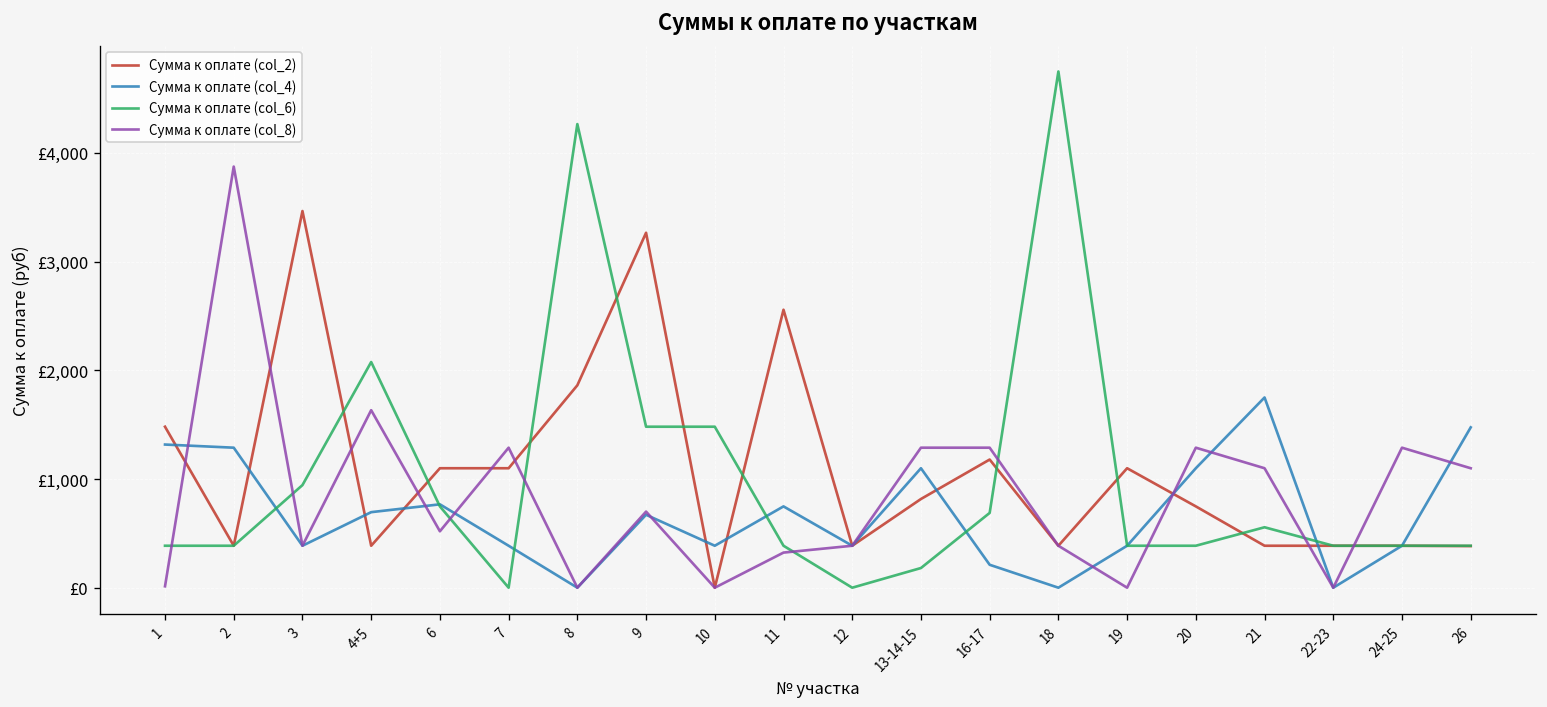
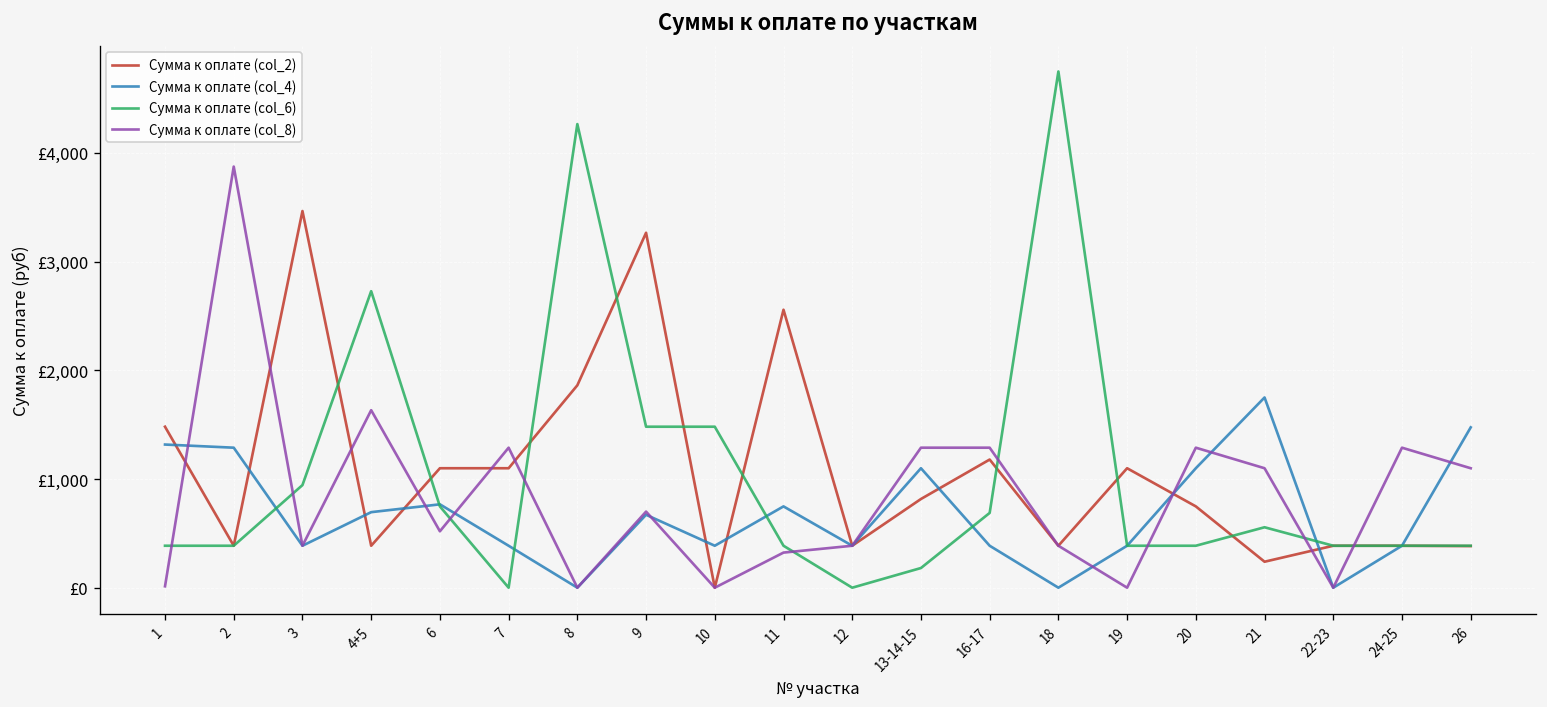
  {
    "Сумма к оплате (col_2)": {
      "1": "£1,500",
      "3": "£3,500",
      "4+5": "£400",
      "6": "£1,100",
      "7": "£1,100",
      "8": "£1,900",
      "9": "£3,300",
      "11": "£2,600",
      "13-14-15": "£800",
      "16-17": "£1,200",
      "19": "£1,100",
      "20": "£700",
-     "21": "£400"
+     "21": "£200"
    },
    "Сумма к оплате (col_4)": {
      "1": "£1,300",
      "2": "£1,300",
      "4+5": "£700",
      "7": "£400",
      "9": "£700",
      "10": "£400",
      "11": "£700",
      "13-14-15": "£1,100",
-     "16-17": "£200",
+     "16-17": "£400",
      "18": "£0",
      "20": "£1,100",
      "21": "£1,800",
      "26": "£1,500"
    },
    "Сумма к оплате (col_6)": {
      "1": "£400",
      "3": "£900",
-     "4+5": "£2,100",
+     "4+5": "£2,700",
      "7": "£0",
      "8": "£4,300",
      "9": "£1,500",
      "10": "£1,500",
      "11": "£400",
      "12": "£0",
      "13-14-15": "£200",
      "16-17": "£700",
      "18": "£4,700",
      "20": "£400",
      "21": "£600"
    },
    "Сумма к оплате (col_8)": {
      "1": "£0",
      "2": "£3,900",
      "4+5": "£1,600",
      "6": "£500",
      "7": "£1,300",
      "9": "£700",
      "11": "£300",
      "13-14-15": "£1,300",
      "16-17": "£1,300",
      "19": "£0",
      "20": "£1,300",
      "21": "£1,100",
      "24-25": "£1,300",
      "26": "£1,100"
    }
  }
